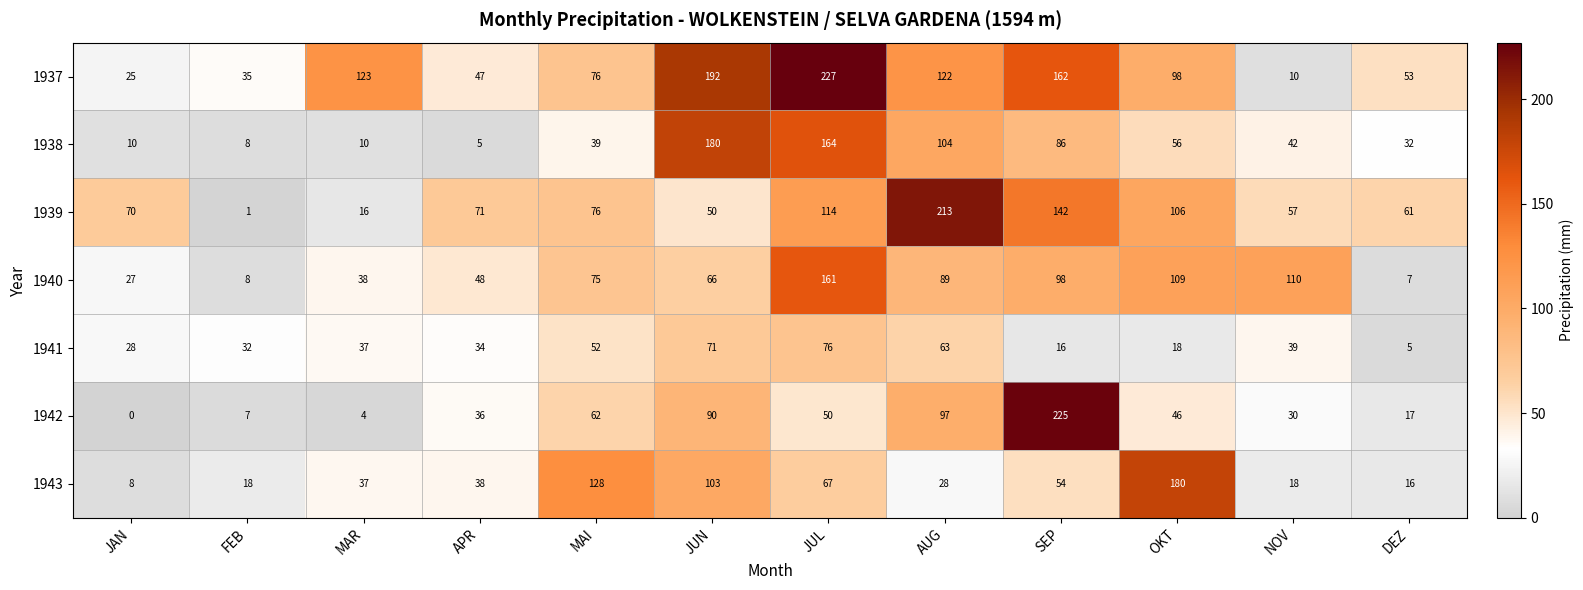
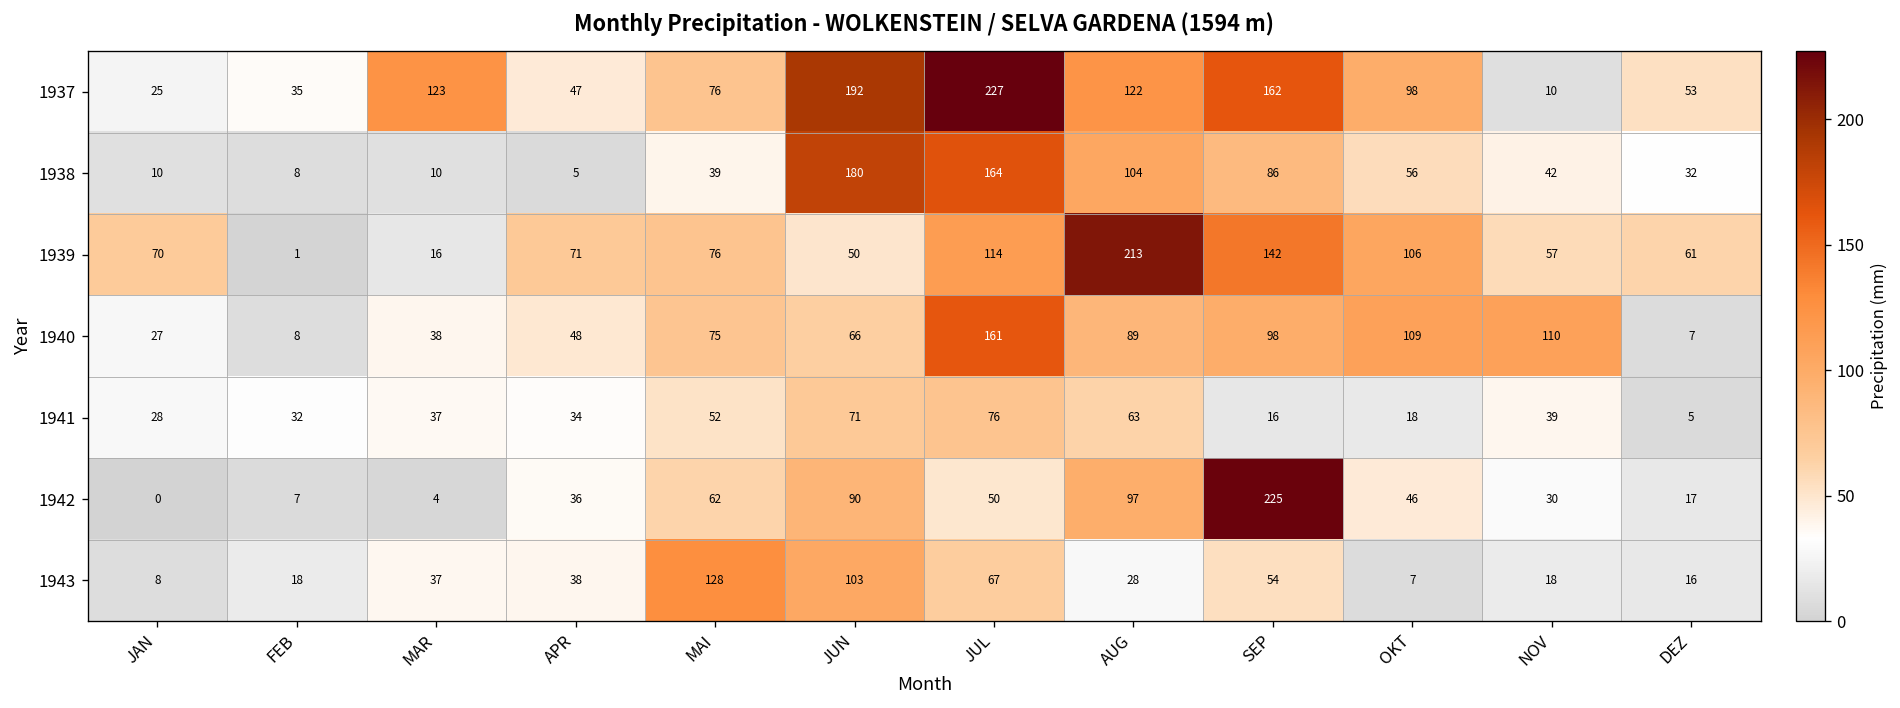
  {
    "1937": {
      "JAN": 25,
      "FEB": 35,
      "MAR": 123,
      "APR": 47,
      "MAI": 76,
      "JUN": 192,
      "JUL": 227,
      "AUG": 122,
      "SEP": 162,
      "OKT": 98,
      "NOV": 10,
      "DEZ": 53
    },
    "1938": {
      "JAN": 10,
      "FEB": 8,
      "MAR": 10,
      "APR": 5,
      "MAI": 39,
      "JUN": 180,
      "JUL": 164,
      "AUG": 104,
      "SEP": 86,
      "OKT": 56,
      "NOV": 42,
      "DEZ": 32
    },
    "1939": {
      "JAN": 70,
      "FEB": 1,
      "MAR": 16,
      "APR": 71,
      "MAI": 76,
      "JUN": 50,
      "JUL": 114,
      "AUG": 213,
      "SEP": 142,
      "OKT": 106,
      "NOV": 57,
      "DEZ": 61
    },
    "1940": {
      "JAN": 27,
      "FEB": 8,
      "MAR": 38,
      "APR": 48,
      "MAI": 75,
      "JUN": 66,
      "JUL": 161,
      "AUG": 89,
      "SEP": 98,
      "OKT": 109,
      "NOV": 110,
      "DEZ": 7
    },
    "1941": {
      "JAN": 28,
      "FEB": 32,
      "MAR": 37,
      "APR": 34,
      "MAI": 52,
      "JUN": 71,
      "JUL": 76,
      "AUG": 63,
      "SEP": 16,
      "OKT": 18,
      "NOV": 39,
      "DEZ": 5
    },
    "1942": {
      "JAN": 0,
      "FEB": 7,
      "MAR": 4,
      "APR": 36,
      "MAI": 62,
      "JUN": 90,
      "JUL": 50,
      "AUG": 97,
      "SEP": 225,
      "OKT": 46,
      "NOV": 30,
      "DEZ": 17
    },
    "1943": {
      "JAN": 8,
      "FEB": 18,
      "MAR": 37,
      "APR": 38,
      "MAI": 128,
      "JUN": 103,
      "JUL": 67,
      "AUG": 28,
      "SEP": 54,
-     "OKT": 180,
+     "OKT": 7,
      "NOV": 18,
      "DEZ": 16
    }
  }
